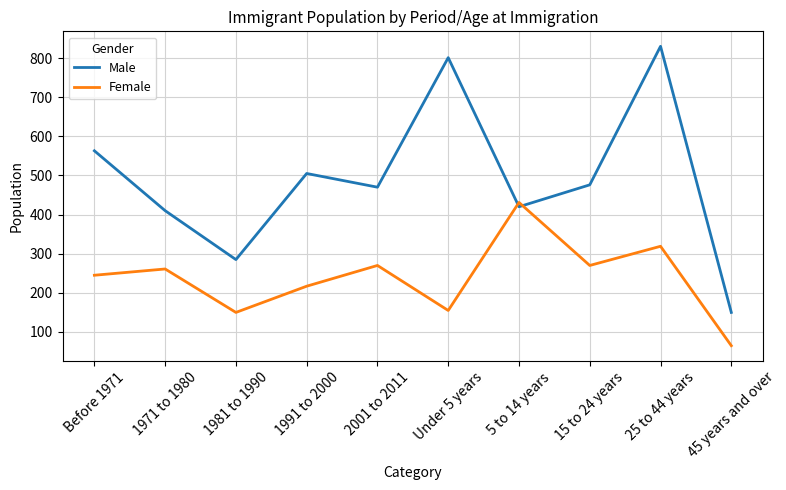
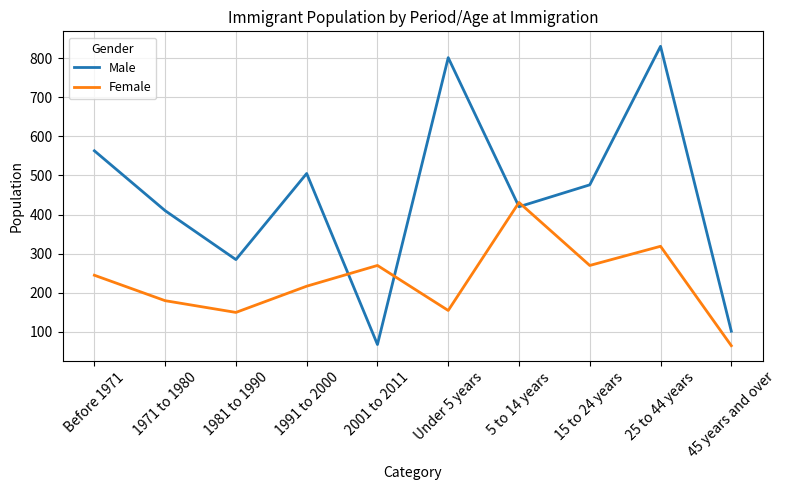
  {
    "Male": {
      "Before 1971": 560,
      "1971 to 1980": 410,
      "1981 to 1990": 290,
      "1991 to 2000": 510,
-     "2001 to 2011": 470,
+     "2001 to 2011": 70,
      "Under 5 years": 800,
      "5 to 14 years": 420,
      "15 to 24 years": 480,
      "25 to 44 years": 830,
-     "45 years and over": 150
+     "45 years and over": 100
    },
    "Female": {
      "Before 1971": 250,
-     "1971 to 1980": 260,
+     "1971 to 1980": 180,
      "1981 to 1990": 150,
      "1991 to 2000": 220,
      "2001 to 2011": 270,
      "Under 5 years": 160,
      "5 to 14 years": 430,
      "15 to 24 years": 270,
      "25 to 44 years": 320,
      "45 years and over": 70
    }
  }
